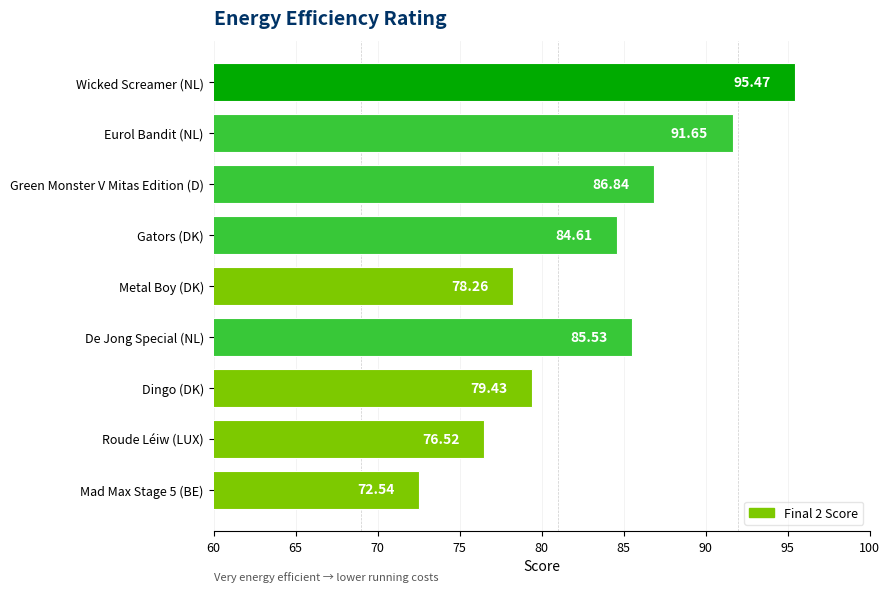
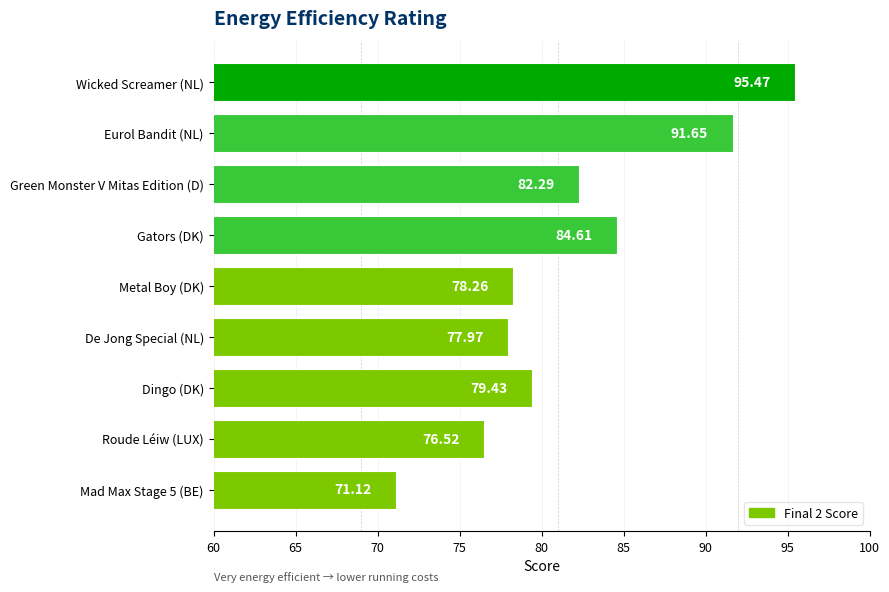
  {
    "Wicked Screamer (NL)": 95.47,
    "Eurol Bandit (NL)": 91.65,
-   "Green Monster V Mitas Edition (D)": 86.84,
+   "Green Monster V Mitas Edition (D)": 82.29,
    "Gators (DK)": 84.61,
    "Metal Boy (DK)": 78.26,
-   "De Jong Special (NL)": 85.53,
+   "De Jong Special (NL)": 77.97,
    "Dingo (DK)": 79.43,
    "Roude Léiw (LUX)": 76.52,
-   "Mad Max Stage 5 (BE)": 72.54
+   "Mad Max Stage 5 (BE)": 71.12
  }
